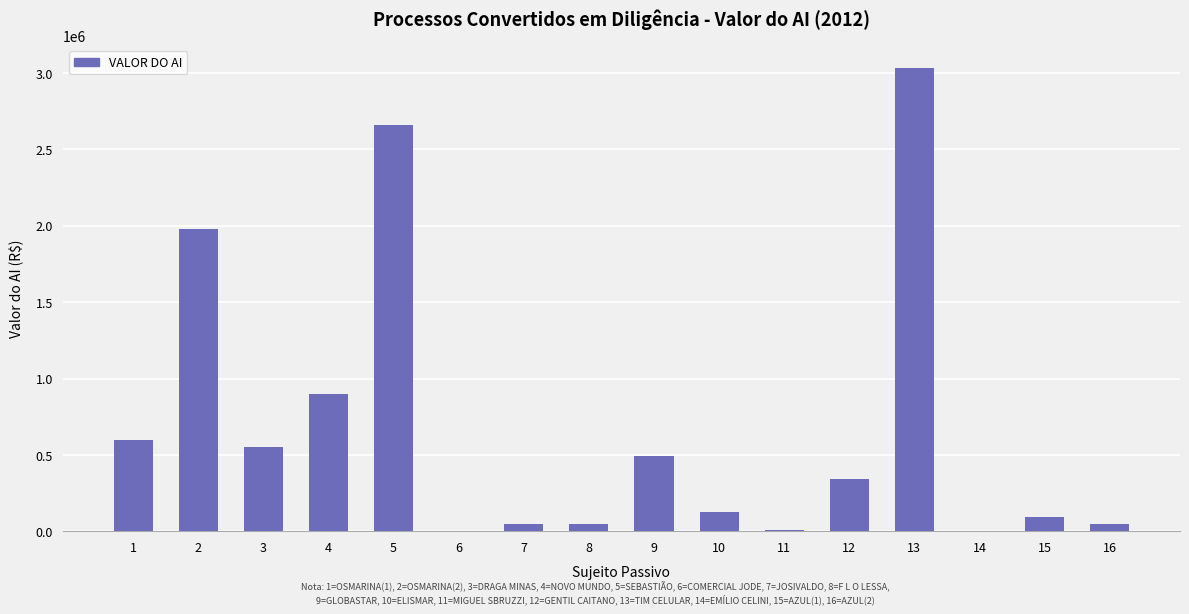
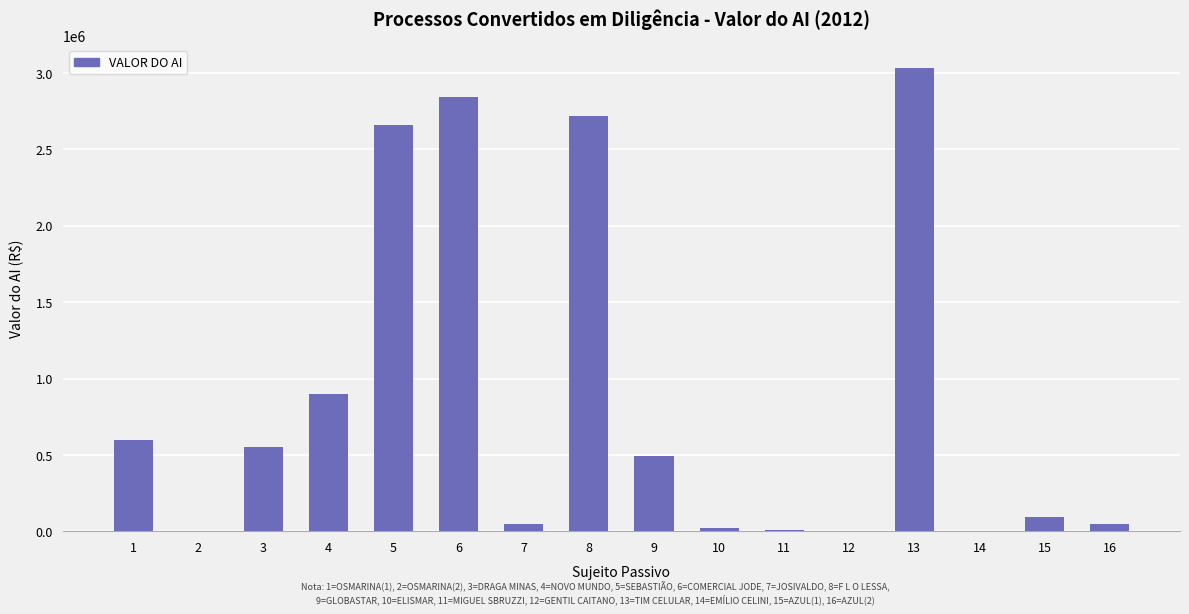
  {
    "1": 600000,
-   "2": 1980000,
+   "2": 0,
    "3": 550000,
    "4": 900000,
    "5": 2660000,
-   "6": 10000,
+   "6": 2840000,
    "7": 50000,
-   "8": 50000,
+   "8": 2710000,
    "9": 490000,
-   "10": 130000,
-   "12": 340000,
+   "10": 20000,
+   "12": 0,
    "13": 3030000,
    "15": 90000,
    "16": 50000
  }
